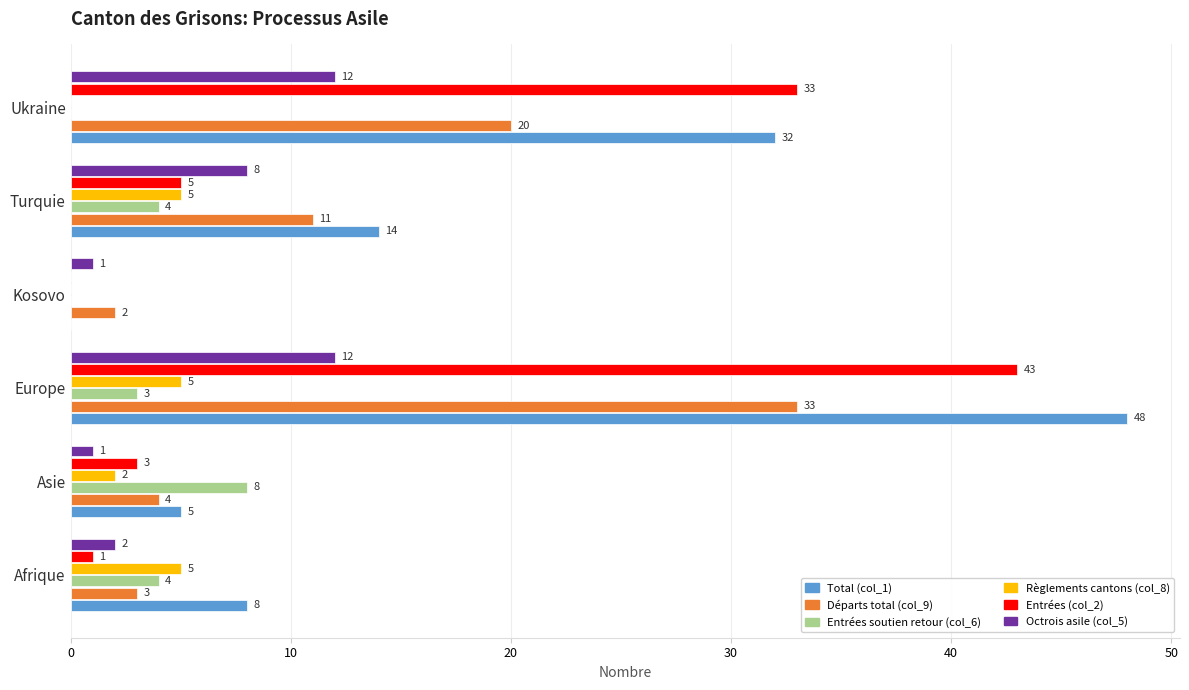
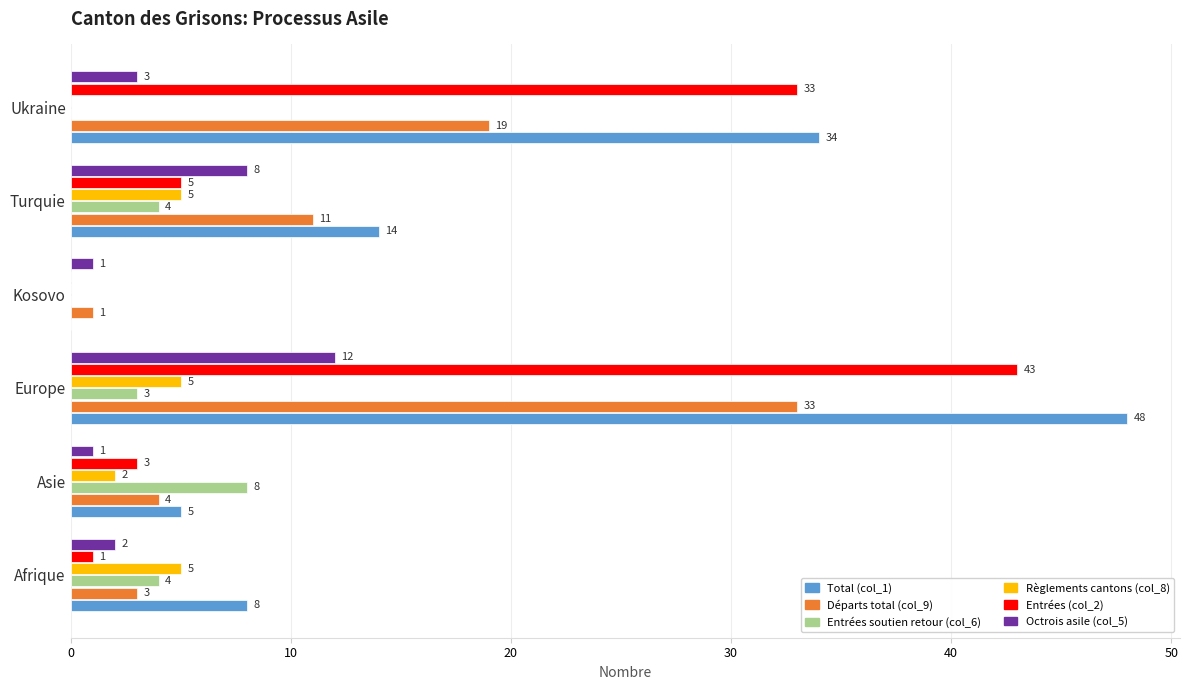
  {
    "Total (col_1)": {
-     "Ukraine": 32,
+     "Ukraine": 34,
      "Turquie": 14,
      "Europe": 48,
      "Asie": 5,
      "Afrique": 8
    },
    "Départs total (col_9)": {
-     "Ukraine": 20,
+     "Ukraine": 19,
      "Turquie": 11,
-     "Kosovo": 2,
+     "Kosovo": 1,
      "Europe": 33,
      "Asie": 4,
      "Afrique": 3
    },
    "Entrées soutien retour (col_6)": {
      "Turquie": 4,
      "Europe": 3,
      "Asie": 8,
      "Afrique": 4
    },
    "Règlements cantons (col_8)": {
      "Turquie": 5,
      "Europe": 5,
      "Asie": 2,
      "Afrique": 5
    },
    "Entrées (col_2)": {
      "Ukraine": 33,
      "Turquie": 5,
      "Europe": 43,
      "Asie": 3,
      "Afrique": 1
    },
    "Octrois asile (col_5)": {
-     "Ukraine": 12,
+     "Ukraine": 3,
      "Turquie": 8,
      "Kosovo": 1,
      "Europe": 12,
      "Asie": 1,
      "Afrique": 2
    }
  }
